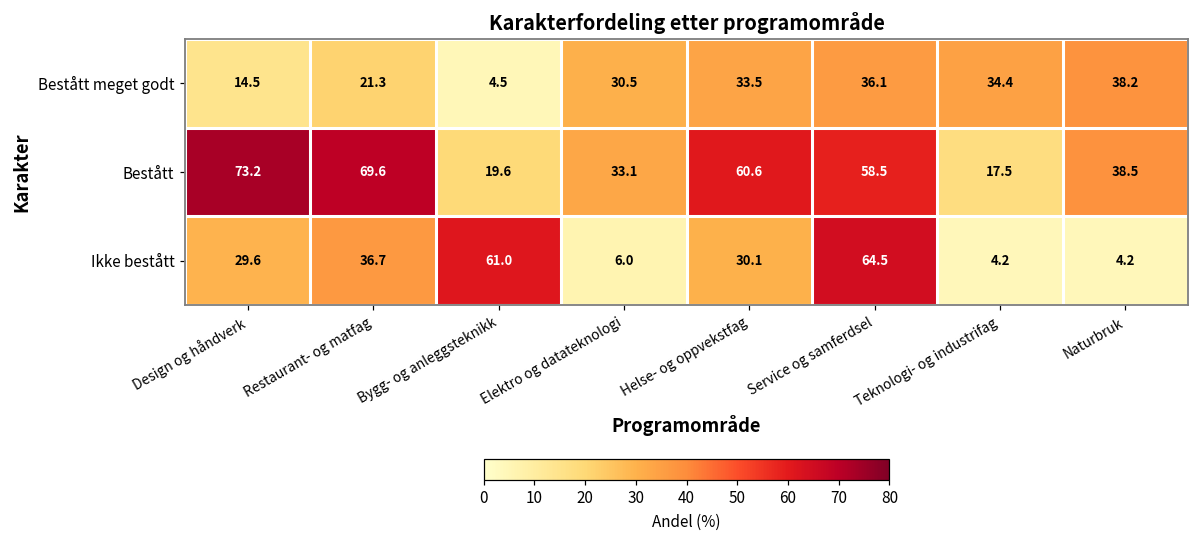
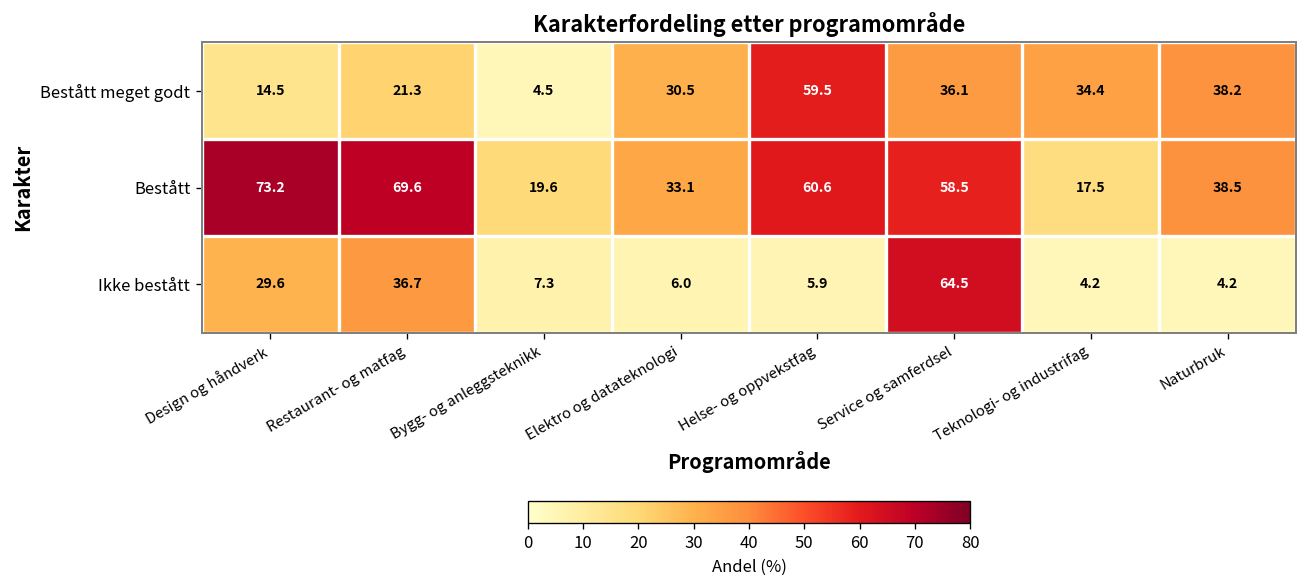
  {
    "Bestått meget godt": {
      "Design og håndverk": 14.5,
      "Restaurant- og matfag": 21.3,
      "Bygg- og anleggsteknikk": 4.5,
      "Elektro og datateknologi": 30.5,
-     "Helse- og oppvekstfag": 33.5,
+     "Helse- og oppvekstfag": 59.5,
      "Service og samferdsel": 36.1,
      "Teknologi- og industrifag": 34.4,
      "Naturbruk": 38.2
    },
    "Bestått": {
      "Design og håndverk": 73.2,
      "Restaurant- og matfag": 69.6,
      "Bygg- og anleggsteknikk": 19.6,
      "Elektro og datateknologi": 33.1,
      "Helse- og oppvekstfag": 60.6,
      "Service og samferdsel": 58.5,
      "Teknologi- og industrifag": 17.5,
      "Naturbruk": 38.5
    },
    "Ikke bestått": {
      "Design og håndverk": 29.6,
      "Restaurant- og matfag": 36.7,
-     "Bygg- og anleggsteknikk": 61.0,
+     "Bygg- og anleggsteknikk": 7.3,
      "Elektro og datateknologi": 6.0,
-     "Helse- og oppvekstfag": 30.1,
+     "Helse- og oppvekstfag": 5.9,
      "Service og samferdsel": 64.5,
      "Teknologi- og industrifag": 4.2,
      "Naturbruk": 4.2
    }
  }
